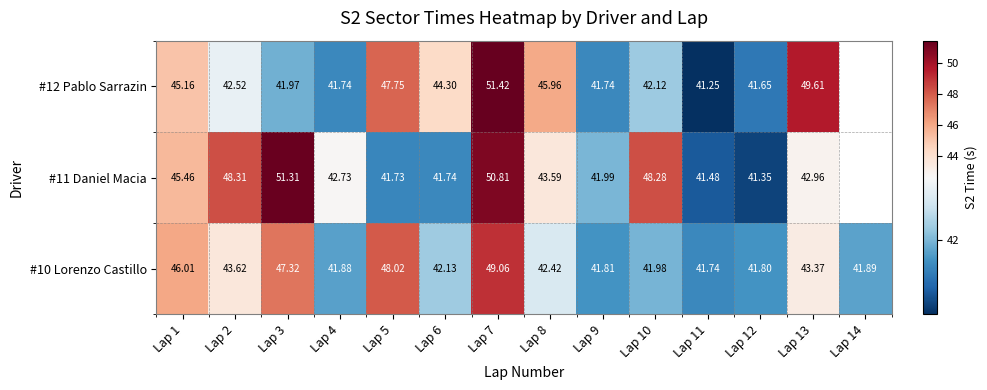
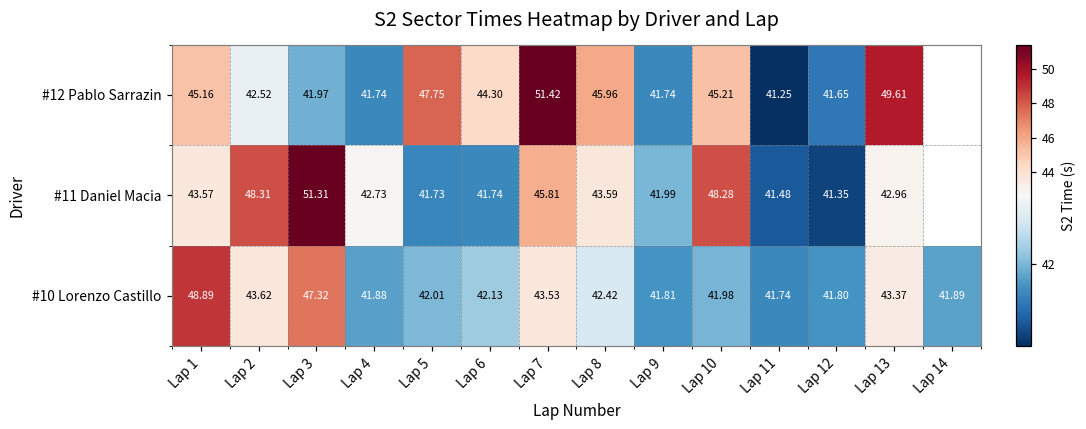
  {
    "#12 Pablo Sarrazin": {
      "Lap 1": 45.16,
      "Lap 2": 42.52,
      "Lap 3": 41.97,
      "Lap 4": 41.74,
      "Lap 5": 47.75,
      "Lap 6": 44.30,
      "Lap 7": 51.42,
      "Lap 8": 45.96,
      "Lap 9": 41.74,
-     "Lap 10": 42.12,
+     "Lap 10": 45.21,
      "Lap 11": 41.25,
      "Lap 12": 41.65,
      "Lap 13": 49.61
    },
    "#11 Daniel Macia": {
-     "Lap 1": 45.46,
+     "Lap 1": 43.57,
      "Lap 2": 48.31,
      "Lap 3": 51.31,
      "Lap 4": 42.73,
      "Lap 5": 41.73,
      "Lap 6": 41.74,
-     "Lap 7": 50.81,
+     "Lap 7": 45.81,
      "Lap 8": 43.59,
      "Lap 9": 41.99,
      "Lap 10": 48.28,
      "Lap 11": 41.48,
      "Lap 12": 41.35,
      "Lap 13": 42.96
    },
    "#10 Lorenzo Castillo": {
-     "Lap 1": 46.01,
+     "Lap 1": 48.89,
      "Lap 2": 43.62,
      "Lap 3": 47.32,
      "Lap 4": 41.88,
-     "Lap 5": 48.02,
+     "Lap 5": 42.01,
      "Lap 6": 42.13,
-     "Lap 7": 49.06,
+     "Lap 7": 43.53,
      "Lap 8": 42.42,
      "Lap 9": 41.81,
      "Lap 10": 41.98,
      "Lap 11": 41.74,
      "Lap 12": 41.80,
      "Lap 13": 43.37,
      "Lap 14": 41.89
    }
  }
